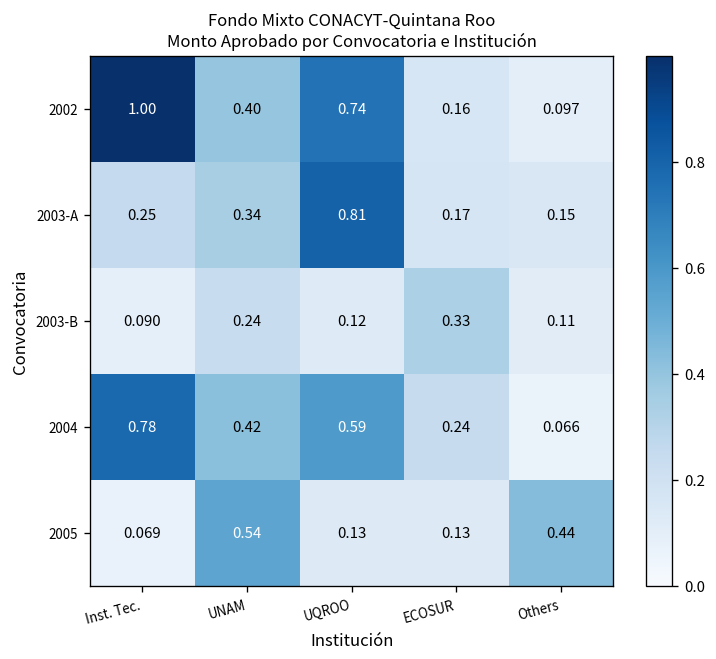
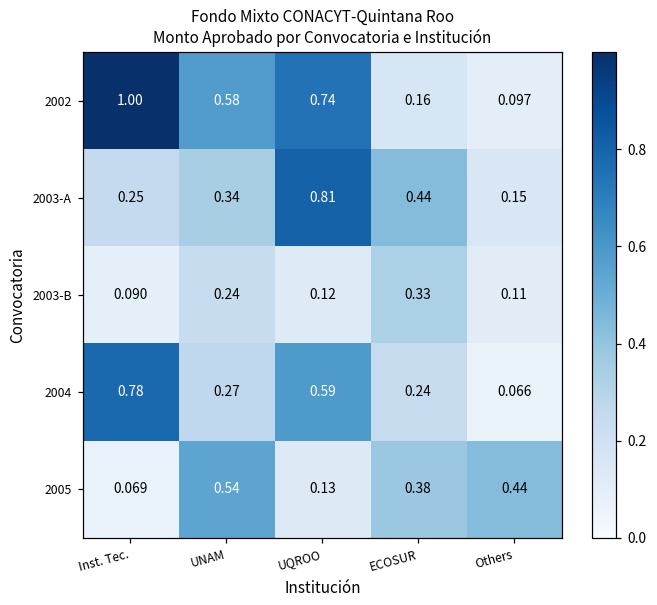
  {
    "2002": {
      "Inst. Tec.": 1.00,
-     "UNAM": 0.40,
+     "UNAM": 0.58,
      "UQROO": 0.74,
      "ECOSUR": 0.16,
      "Others": 0.097
    },
    "2003-A": {
      "Inst. Tec.": 0.25,
      "UNAM": 0.34,
      "UQROO": 0.81,
-     "ECOSUR": 0.17,
+     "ECOSUR": 0.44,
      "Others": 0.15
    },
    "2003-B": {
      "Inst. Tec.": 0.090,
      "UNAM": 0.24,
      "UQROO": 0.12,
      "ECOSUR": 0.33,
      "Others": 0.11
    },
    "2004": {
      "Inst. Tec.": 0.78,
-     "UNAM": 0.42,
+     "UNAM": 0.27,
      "UQROO": 0.59,
      "ECOSUR": 0.24,
      "Others": 0.066
    },
    "2005": {
      "Inst. Tec.": 0.069,
      "UNAM": 0.54,
      "UQROO": 0.13,
-     "ECOSUR": 0.13,
+     "ECOSUR": 0.38,
      "Others": 0.44
    }
  }
